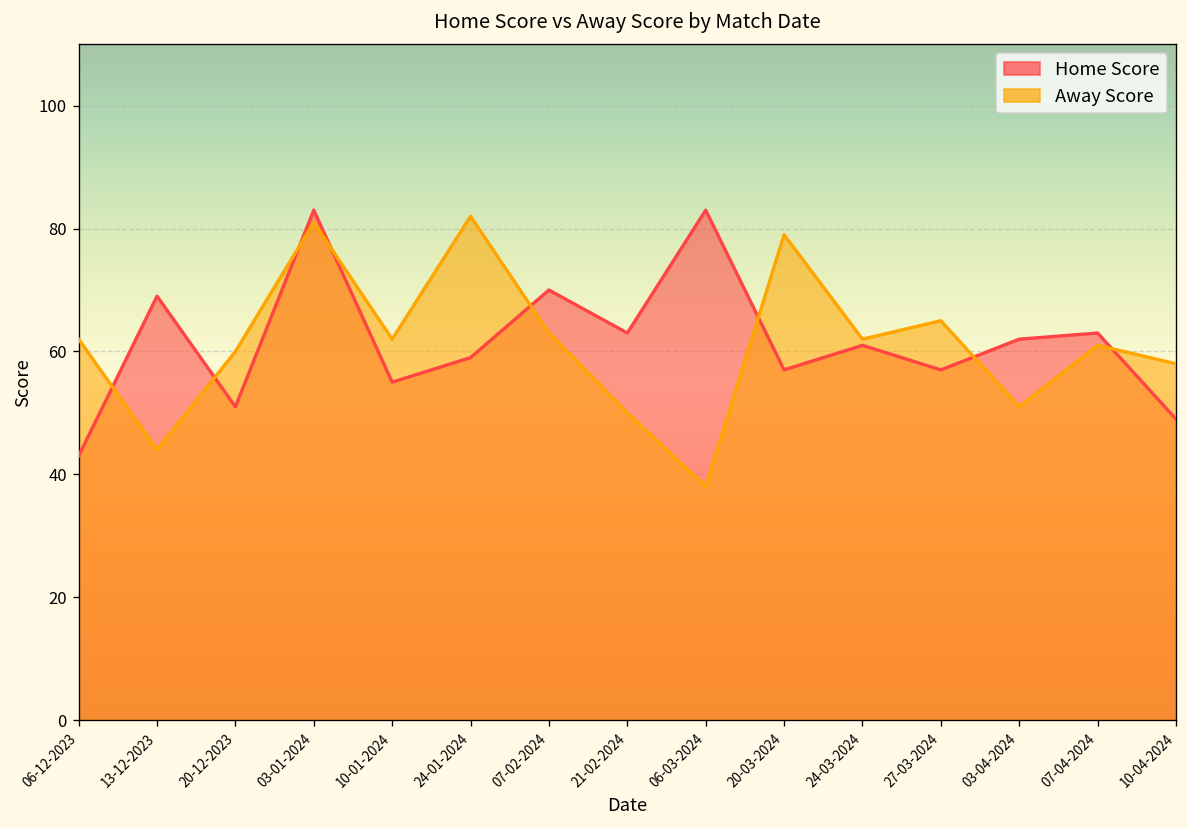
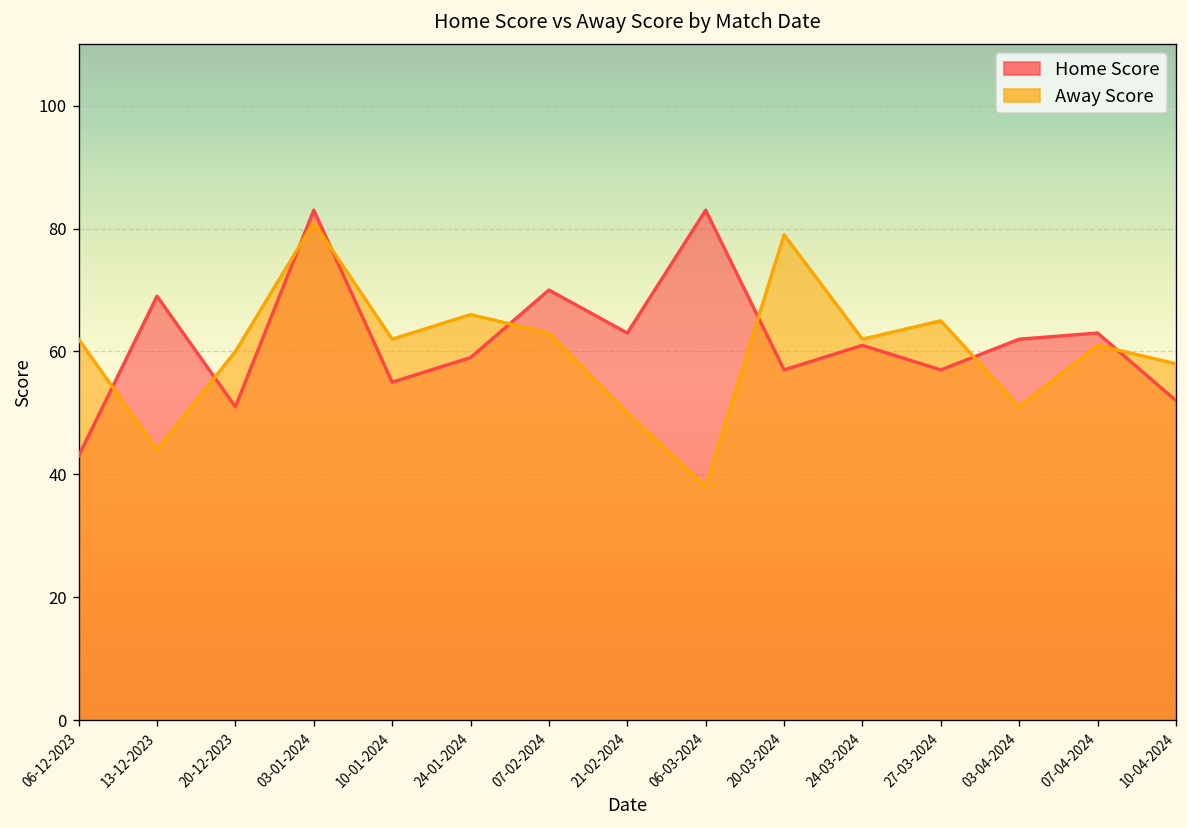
  {
    "Home Score": {
      "06-12-2023": 43,
      "13-12-2023": 69,
      "20-12-2023": 51,
      "03-01-2024": 83,
      "10-01-2024": 55,
      "24-01-2024": 59,
      "07-02-2024": 70,
      "21-02-2024": 63,
      "06-03-2024": 83,
      "20-03-2024": 57,
      "24-03-2024": 61,
      "27-03-2024": 57,
      "03-04-2024": 62,
      "07-04-2024": 63,
-     "10-04-2024": 49
+     "10-04-2024": 52
    },
    "Away Score": {
      "06-12-2023": 62,
      "13-12-2023": 44,
      "20-12-2023": 60,
      "03-01-2024": 81,
      "10-01-2024": 62,
-     "24-01-2024": 82,
+     "24-01-2024": 66,
      "07-02-2024": 63,
      "21-02-2024": 50,
      "06-03-2024": 38,
      "20-03-2024": 79,
      "24-03-2024": 62,
      "27-03-2024": 65,
      "03-04-2024": 51,
      "07-04-2024": 61,
      "10-04-2024": 58
    }
  }
